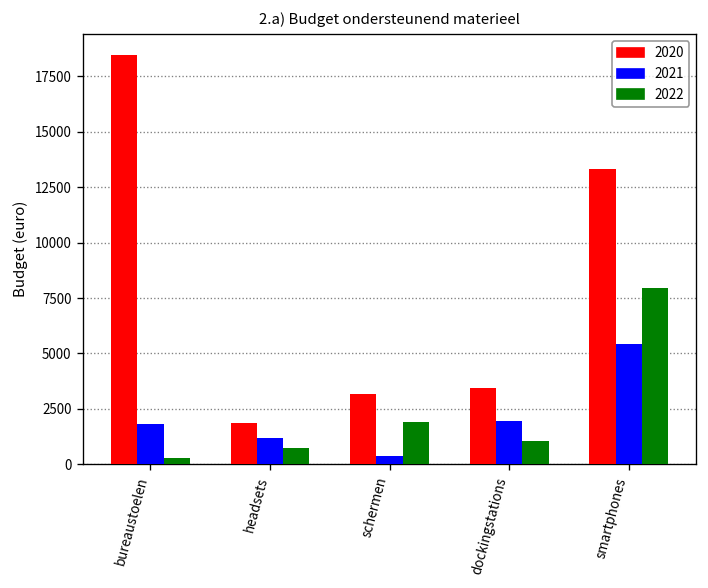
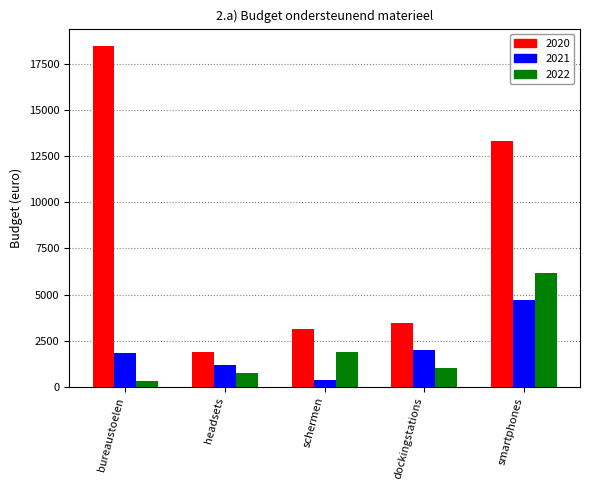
  {
    "2020": {
      "bureaustoelen": 18500,
      "headsets": 1900,
      "schermen": 3200,
      "dockingstations": 3500,
      "smartphones": 13300
    },
    "2021": {
      "bureaustoelen": 1800,
      "headsets": 1200,
      "schermen": 400,
      "dockingstations": 2000,
-     "smartphones": 5400
+     "smartphones": 4700
    },
    "2022": {
      "bureaustoelen": 300,
      "headsets": 800,
      "schermen": 1900,
      "dockingstations": 1000,
-     "smartphones": 8000
+     "smartphones": 6200
    }
  }
